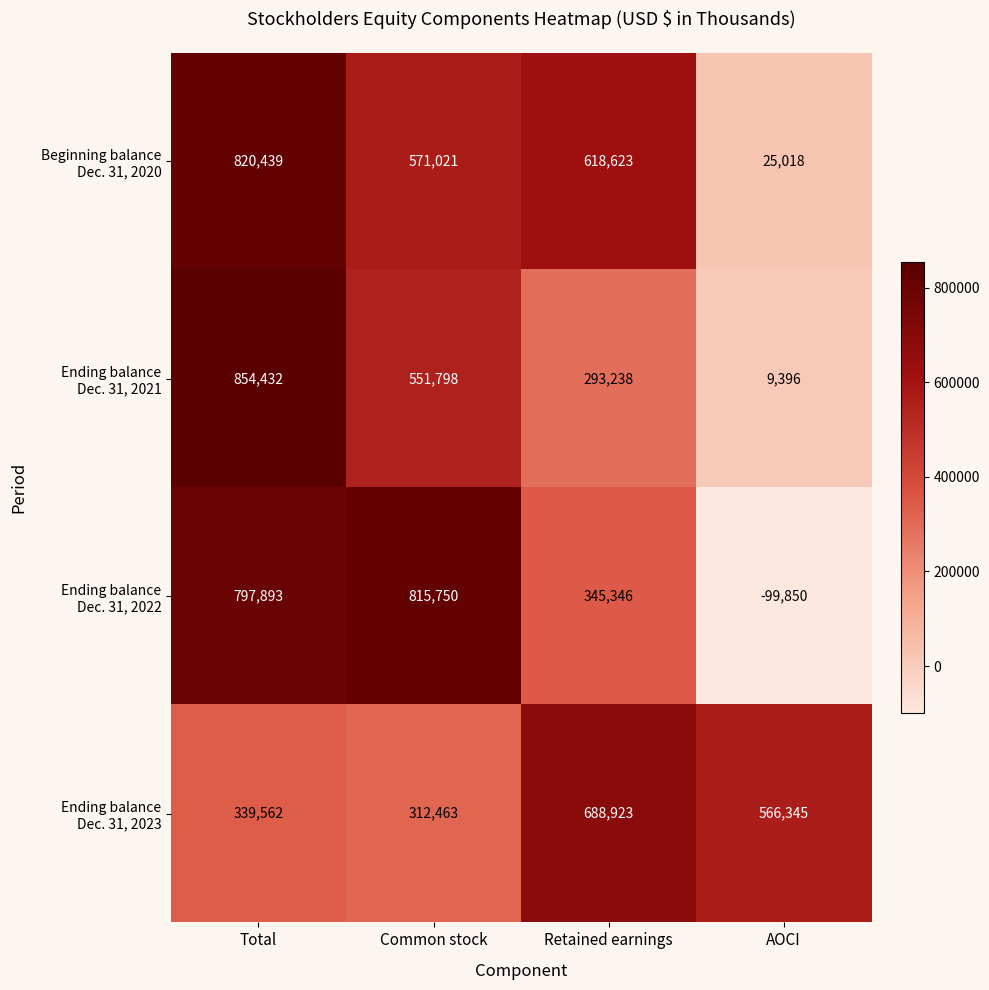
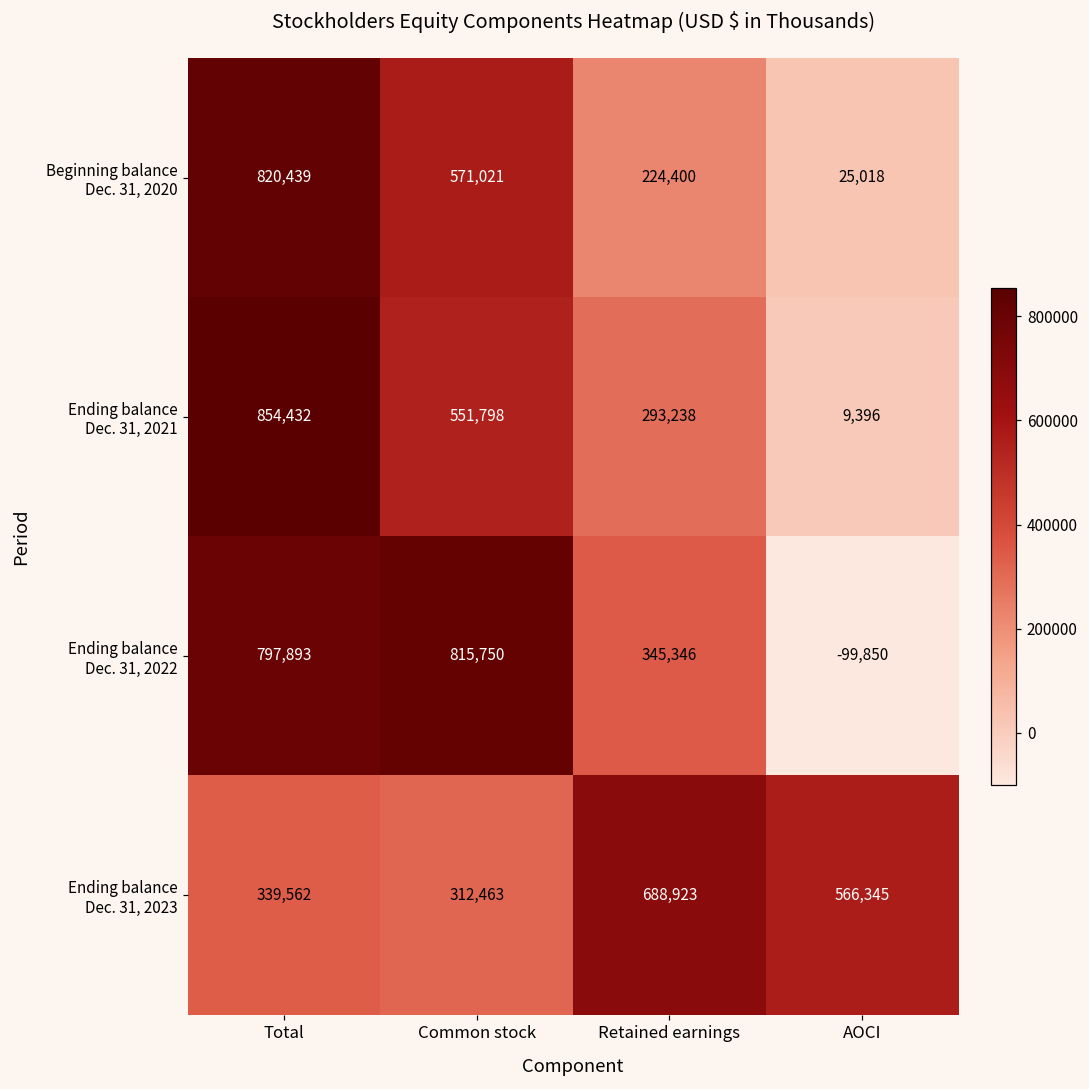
  {
    "Beginning balance Dec. 31, 2020": {
      "Total": "820,439",
      "Common stock": "571,021",
-     "Retained earnings": "618,623",
+     "Retained earnings": "224,400",
      "AOCI": "25,018"
    },
    "Ending balance Dec. 31, 2021": {
      "Total": "854,432",
      "Common stock": "551,798",
      "Retained earnings": "293,238",
      "AOCI": "9,396"
    },
    "Ending balance Dec. 31, 2022": {
      "Total": "797,893",
      "Common stock": "815,750",
      "Retained earnings": "345,346",
      "AOCI": "-99,850"
    },
    "Ending balance Dec. 31, 2023": {
      "Total": "339,562",
      "Common stock": "312,463",
      "Retained earnings": "688,923",
      "AOCI": "566,345"
    }
  }
